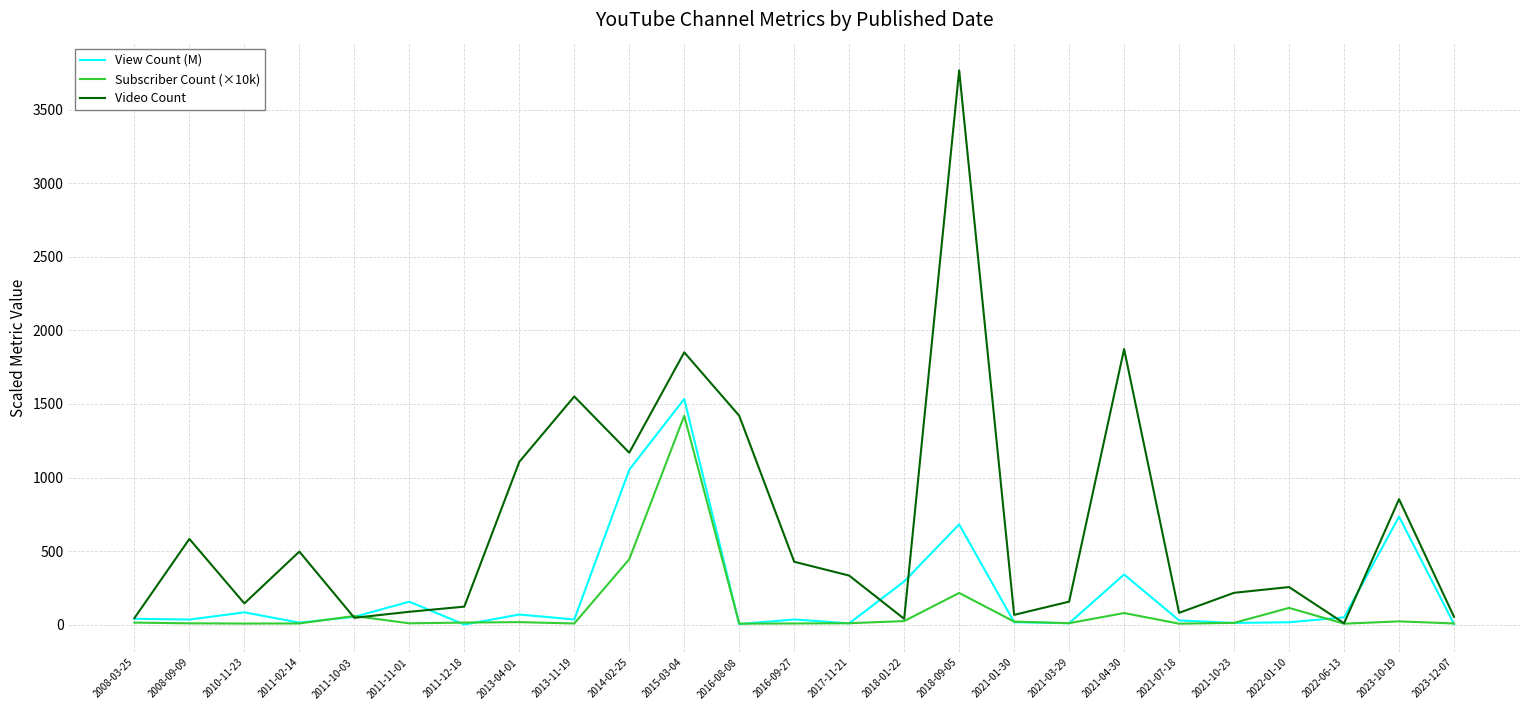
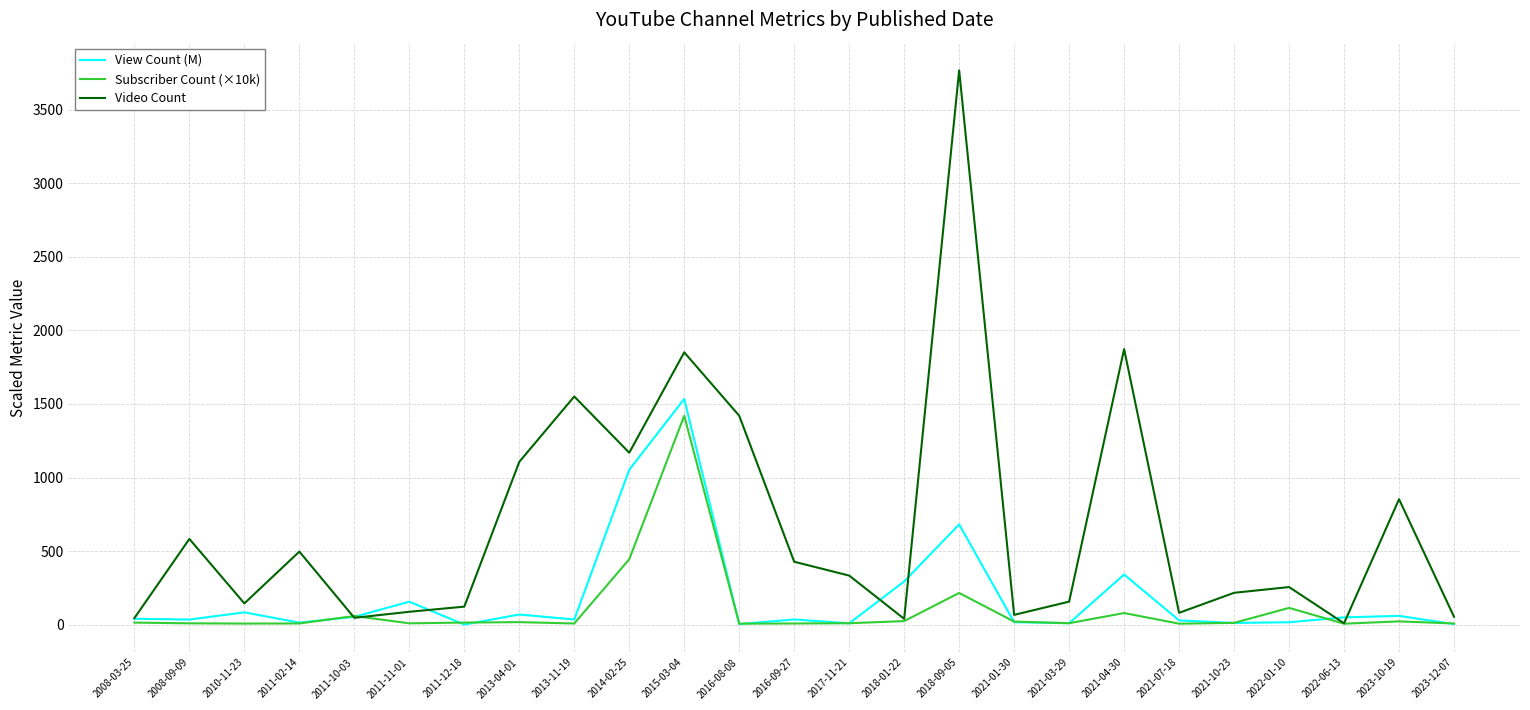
  {
    "View Count (M)": {
      "2008-09-09": 40,
      "2010-11-23": 80,
      "2011-11-01": 160,
      "2013-04-01": 70,
      "2013-11-19": 40,
      "2014-02-25": 1050,
      "2015-03-04": 1530,
      "2016-09-27": 40,
      "2018-01-22": 290,
      "2018-09-05": 680,
      "2021-04-30": 340,
      "2021-07-18": 30,
      "2022-01-10": 20,
      "2022-06-13": 50,
-     "2023-10-19": 730
+     "2023-10-19": 60
    },
    "Subscriber Count (×10k)": {
      "2008-03-25": 10,
      "2008-09-09": 10,
      "2010-11-23": 10,
      "2011-11-01": 10,
      "2013-04-01": 20,
      "2013-11-19": 10,
      "2014-02-25": 450,
      "2015-03-04": 1420,
      "2016-09-27": 10,
      "2018-09-05": 220,
      "2021-04-30": 80,
      "2021-07-18": 10,
      "2022-01-10": 110,
      "2023-10-19": 20
    },
    "Video Count": {
      "2008-09-09": 580,
      "2010-11-23": 150,
      "2011-02-14": 500,
      "2011-11-01": 90,
      "2011-12-18": 120,
      "2013-04-01": 1110,
      "2013-11-19": 1550,
      "2014-02-25": 1170,
      "2015-03-04": 1850,
      "2016-08-08": 1420,
      "2016-09-27": 430,
      "2017-11-21": 330,
      "2018-09-05": 3770,
      "2021-01-30": 70,
      "2021-03-29": 160,
      "2021-04-30": 1870,
      "2021-07-18": 80,
      "2021-10-23": 220,
      "2022-01-10": 260,
      "2023-10-19": 850,
      "2023-12-07": 50
    }
  }
